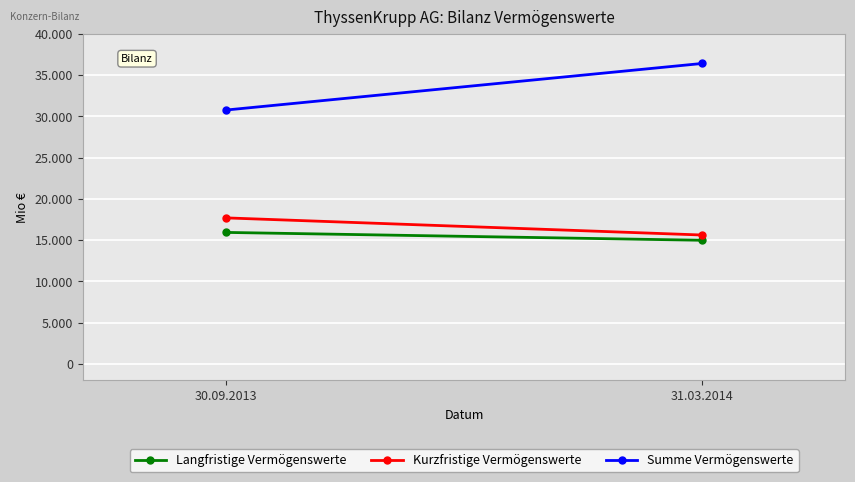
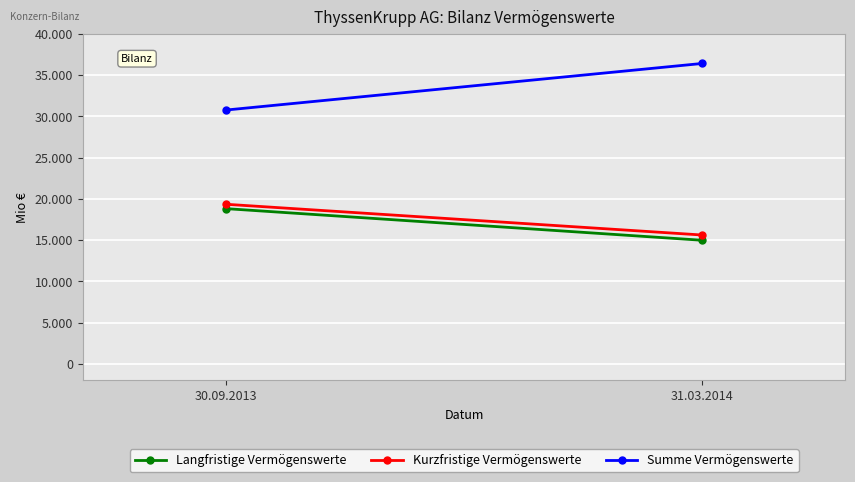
  {
    "Langfristige Vermögenswerte": {
-     "30.09.2013": 16,
+     "30.09.2013": 19,
      "31.03.2014": 15
    },
    "Kurzfristige Vermögenswerte": {
-     "30.09.2013": 18,
+     "30.09.2013": 19,
      "31.03.2014": 16
    },
    "Summe Vermögenswerte": {
      "30.09.2013": 31,
      "31.03.2014": 36
    }
  }
